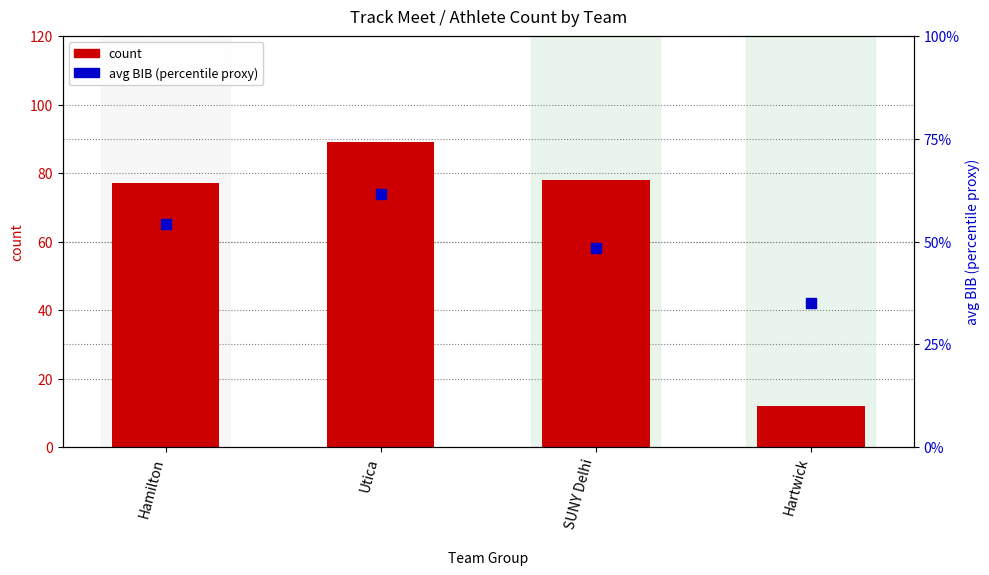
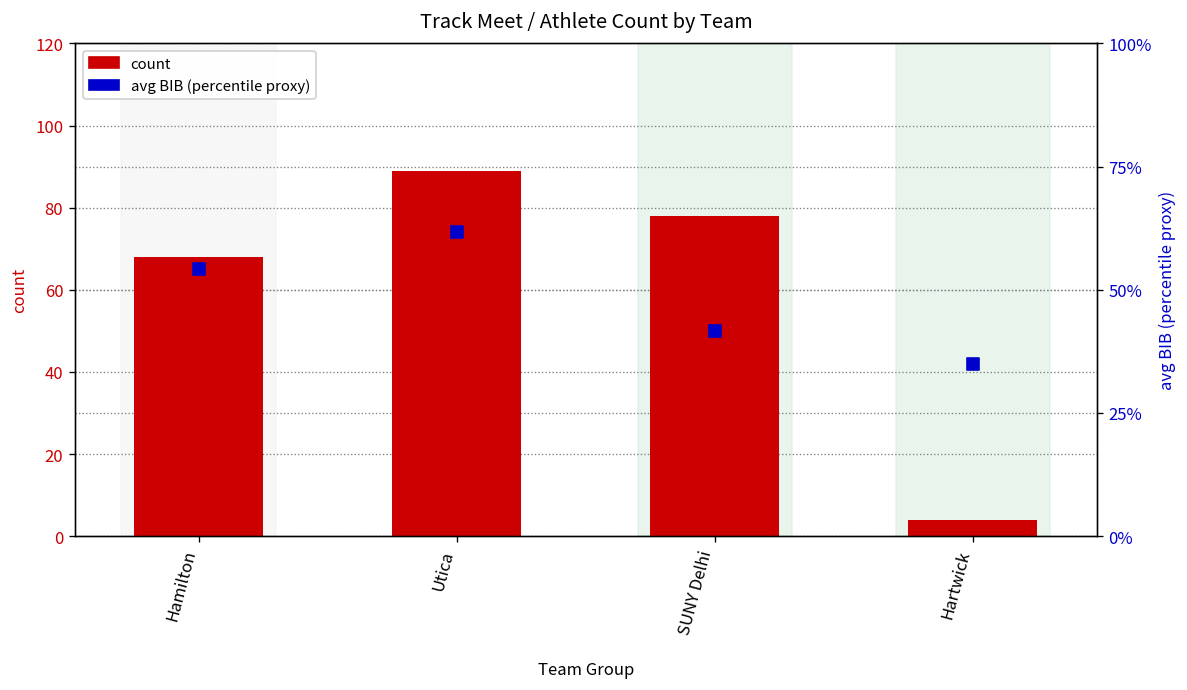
  {
    "count": {
-     "Hamilton": "77",
+     "Hamilton": "68",
      "Utica": "89",
      "SUNY Delhi": "78",
-     "Hartwick": "12"
+     "Hartwick": "4"
    },
    "avg BIB (percentile proxy)": {
-     "SUNY Delhi": "48%"
+     "SUNY Delhi": "42%"
    }
  }
